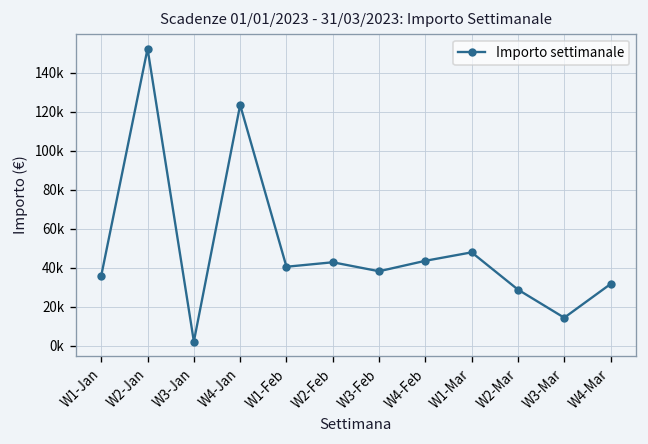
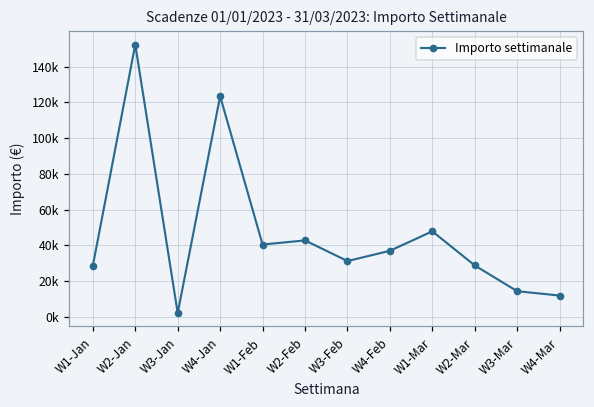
  {
-   "W1-Jan": 36000,
+   "W1-Jan": 29000,
    "W2-Jan": 152000,
    "W3-Jan": 2000,
    "W4-Jan": 123000,
    "W1-Feb": 40000,
    "W2-Feb": 43000,
-   "W3-Feb": 38000,
-   "W4-Feb": 44000,
+   "W3-Feb": 31000,
+   "W4-Feb": 37000,
    "W1-Mar": 48000,
    "W2-Mar": 29000,
    "W3-Mar": 14000,
-   "W4-Mar": 32000
+   "W4-Mar": 12000
  }
